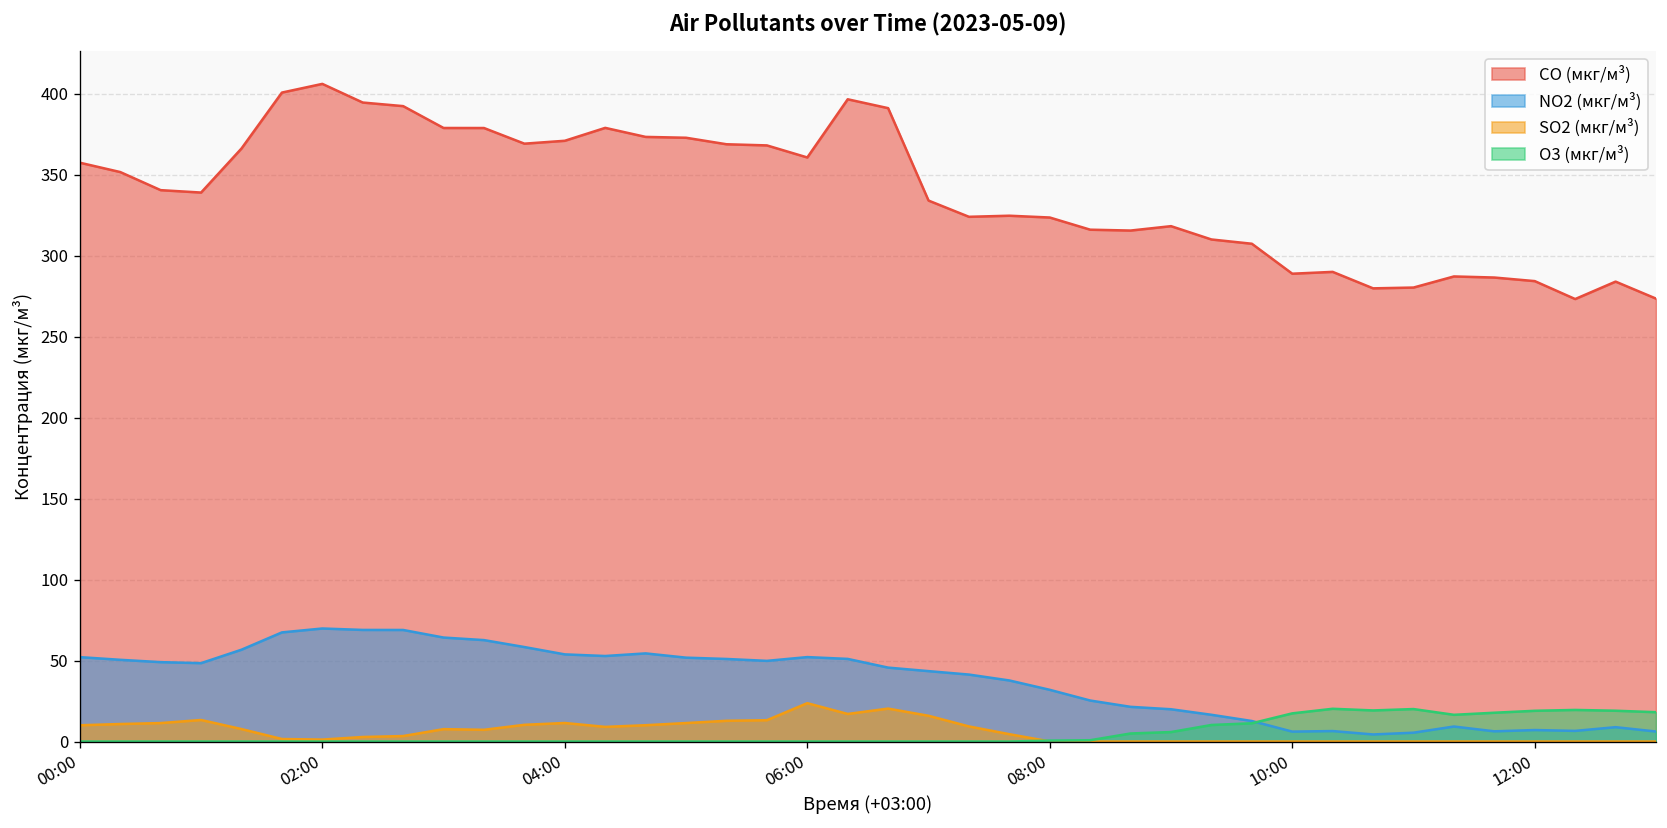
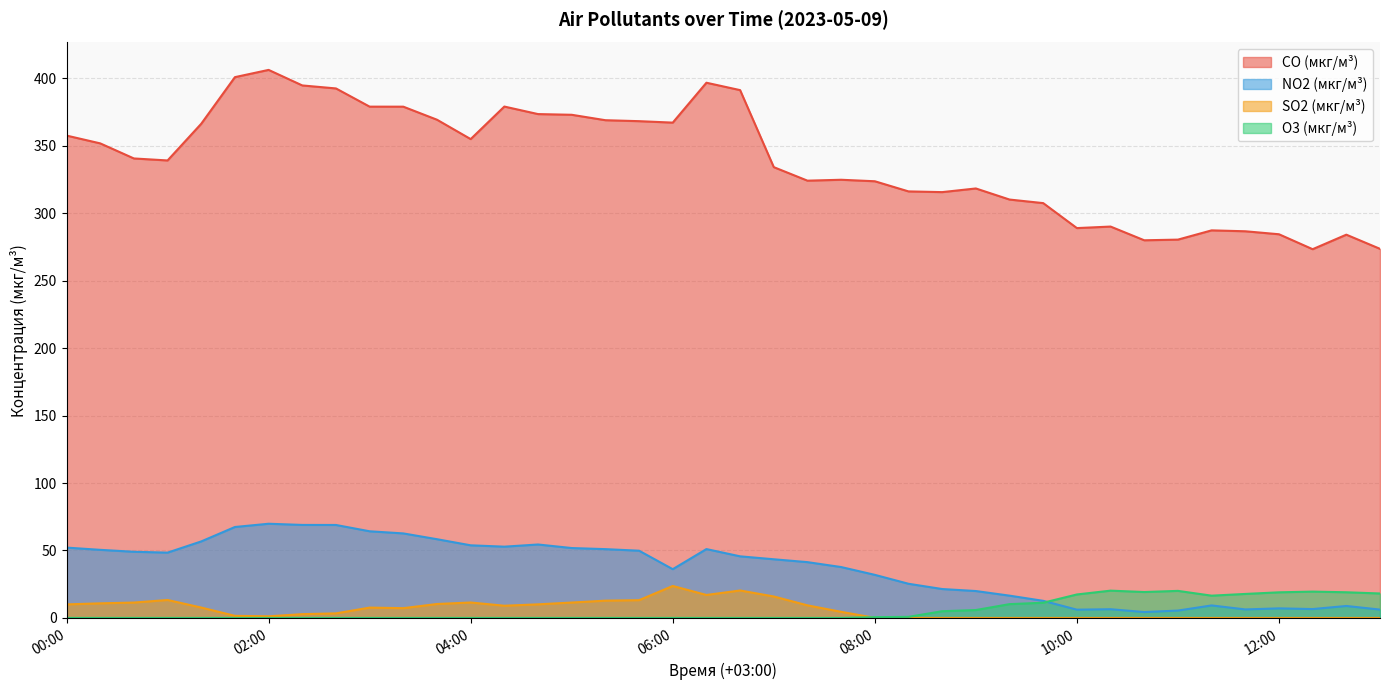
  {
    "CO (мкг/м³)": {
      "00:00": 358,
      "02:00": 406,
-     "04:00": 371,
-     "06:00": 361,
+     "04:00": 355,
+     "06:00": 367,
      "08:00": 324,
      "10:00": 289,
      "12:00": 284
    },
    "NO2 (мкг/м³)": {
      "00:00": 52,
      "02:00": 70,
      "04:00": 54,
-     "06:00": 52,
+     "06:00": 36,
      "08:00": 32,
      "10:00": 6,
      "12:00": 7
    },
    "SO2 (мкг/м³)": {
      "00:00": 10,
      "04:00": 11,
      "06:00": 24,
      "10:00": 0,
      "12:00": 0
    },
    "O3 (мкг/м³)": {
      "00:00": 0,
      "04:00": 0,
      "06:00": 0,
      "10:00": 17,
      "12:00": 19
    }
  }
